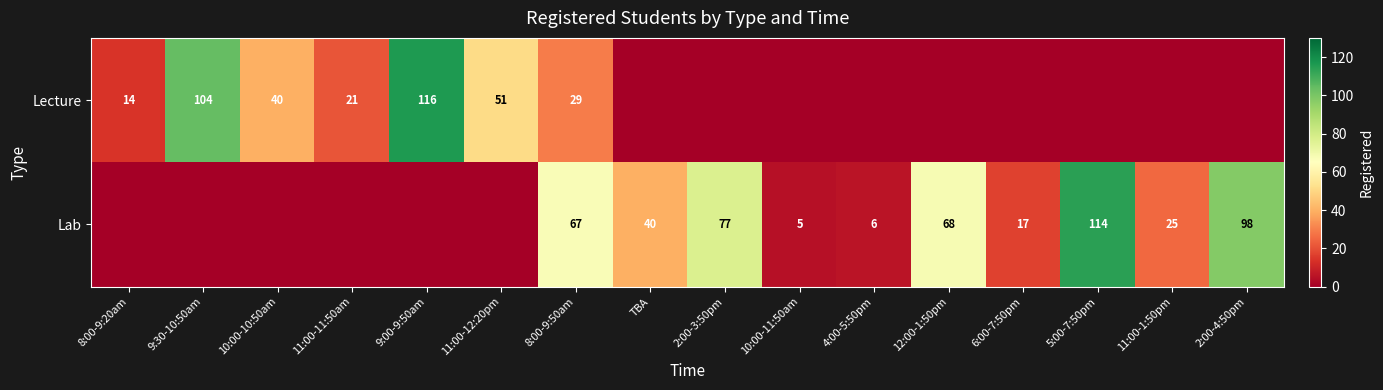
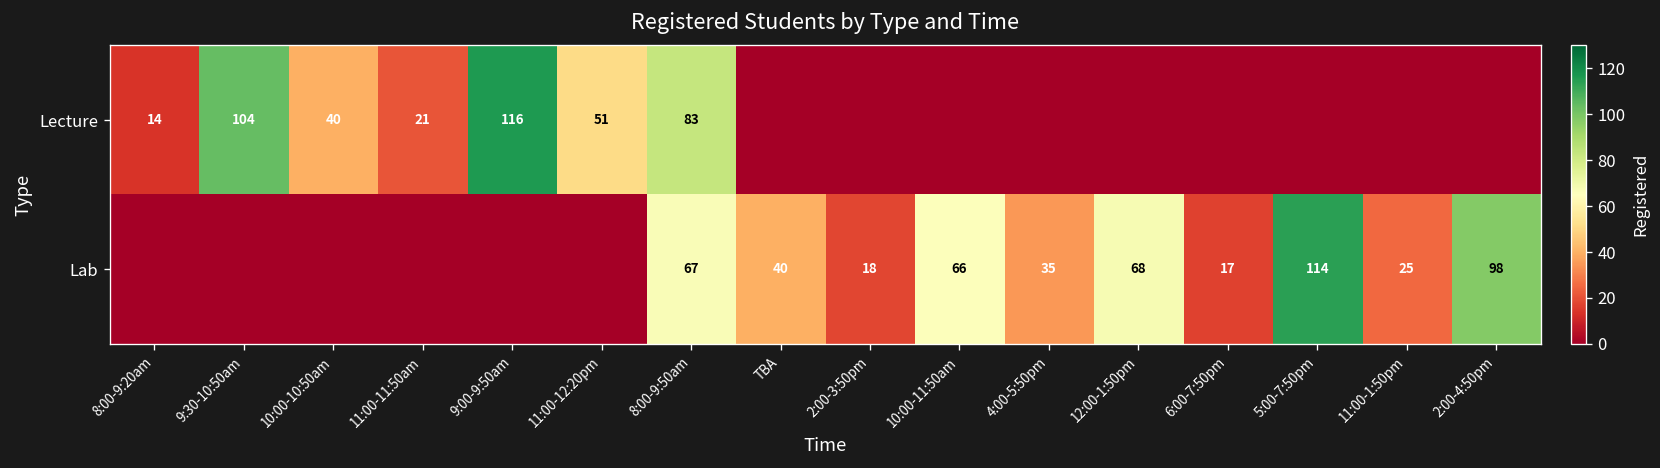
  {
    "Lecture": {
      "8:00-9:20am": 14,
      "9:30-10:50am": 104,
      "10:00-10:50am": 40,
      "11:00-11:50am": 21,
      "9:00-9:50am": 116,
      "11:00-12:20pm": 51,
-     "8:00-9:50am": 29
+     "8:00-9:50am": 83
    },
    "Lab": {
      "8:00-9:50am": 67,
      "TBA": 40,
-     "2:00-3:50pm": 77,
-     "10:00-11:50am": 5,
-     "4:00-5:50pm": 6,
+     "2:00-3:50pm": 18,
+     "10:00-11:50am": 66,
+     "4:00-5:50pm": 35,
      "12:00-1:50pm": 68,
      "6:00-7:50pm": 17,
      "5:00-7:50pm": 114,
      "11:00-1:50pm": 25,
      "2:00-4:50pm": 98
    }
  }
